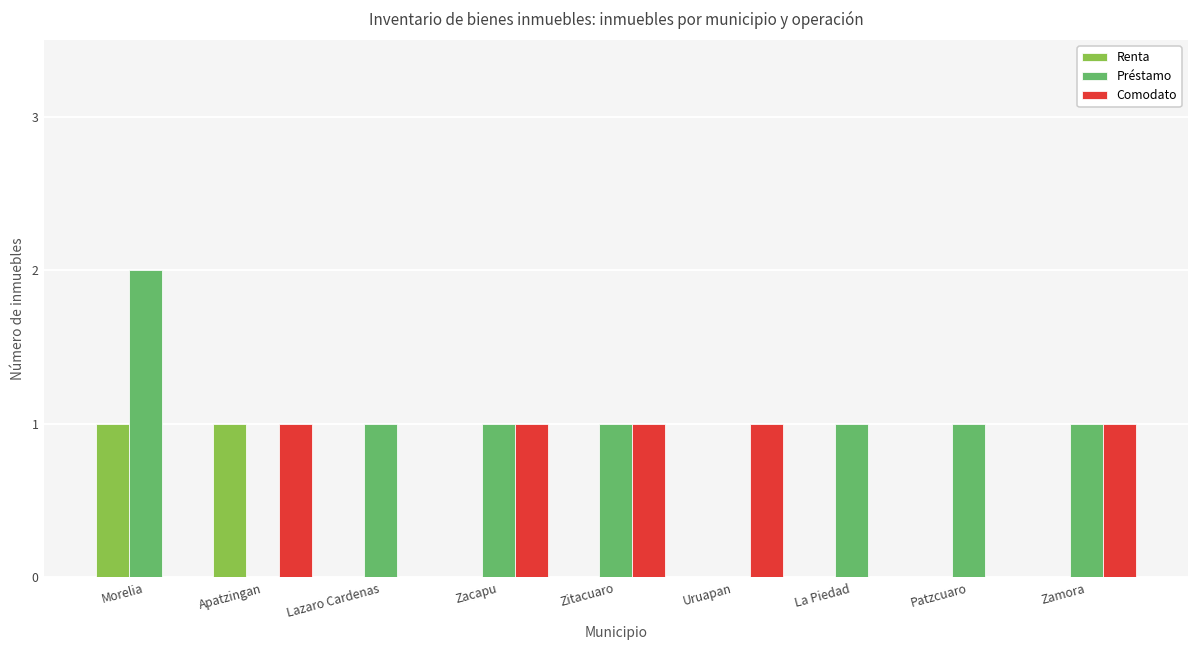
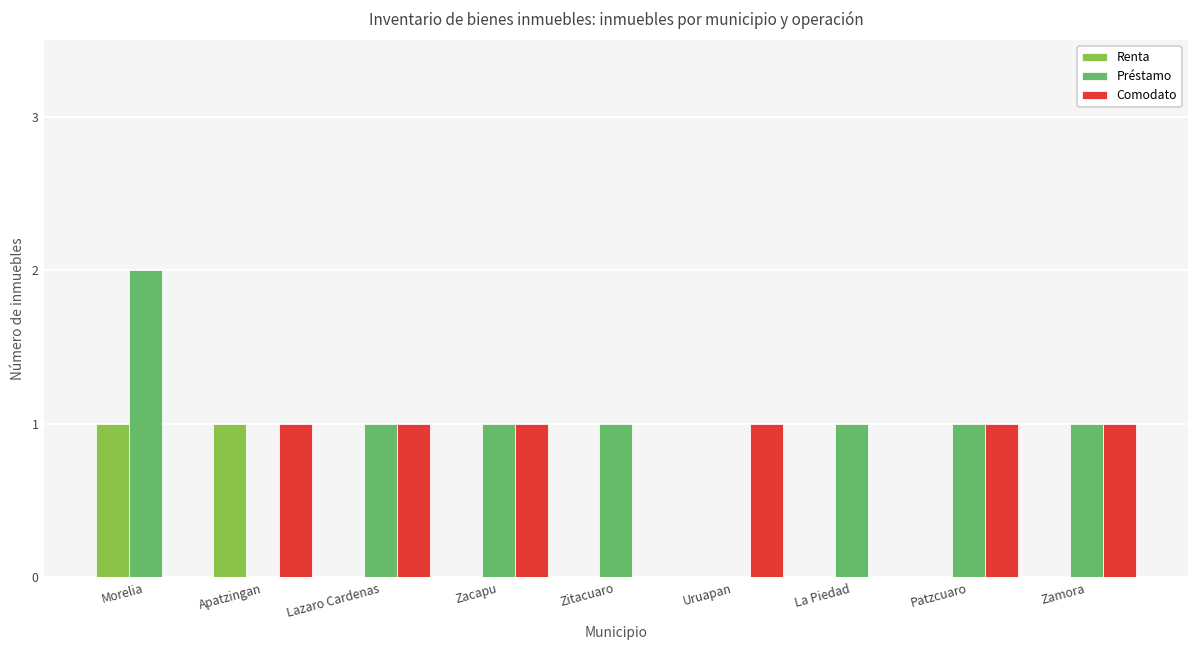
  {
    "Comodato": {
      "Morelia": 0,
      "Apatzingan": 1,
-     "Lazaro Cardenas": 0,
+     "Lazaro Cardenas": 1,
      "Zacapu": 1,
-     "Zitacuaro": 1,
+     "Zitacuaro": 0,
      "Uruapan": 1,
      "La Piedad": 0,
-     "Patzcuaro": 0,
+     "Patzcuaro": 1,
      "Zamora": 1
    }
  }
